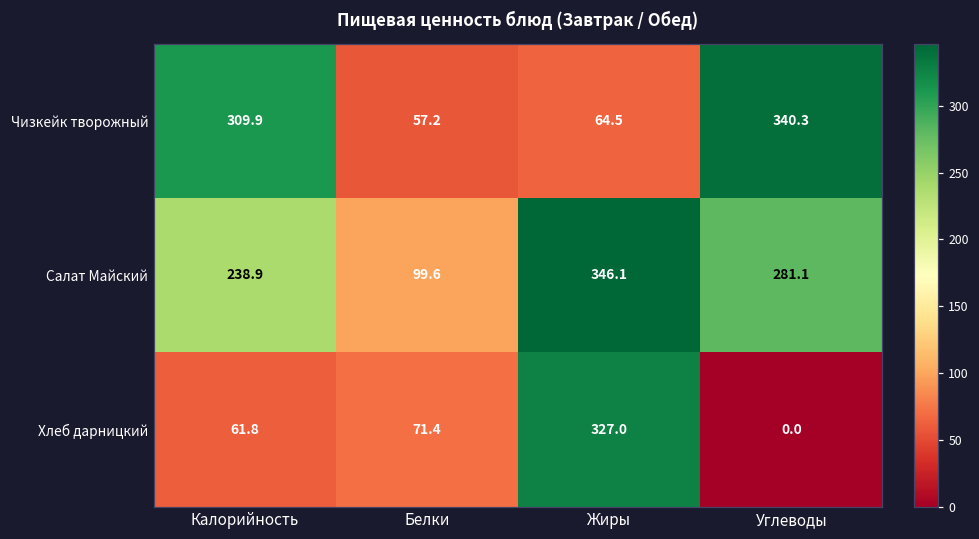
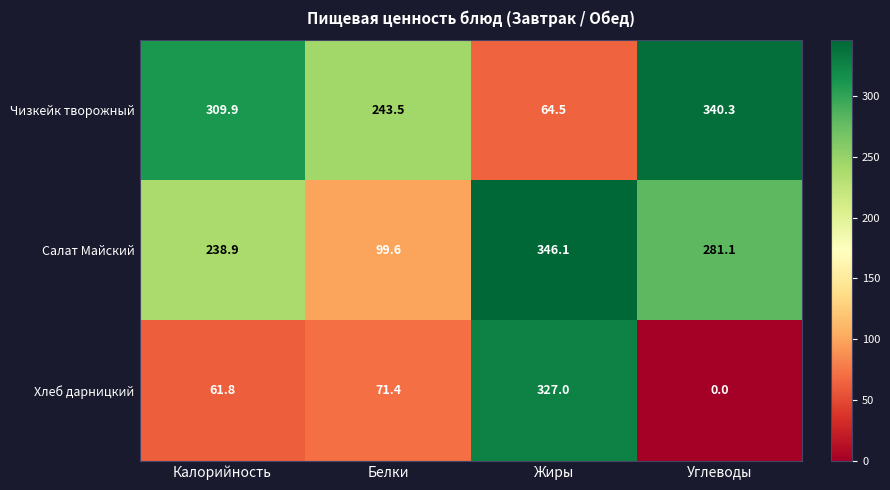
  {
    "Чизкейк творожный": {
      "Калорийность": 309.9,
-     "Белки": 57.2,
+     "Белки": 243.5,
      "Жиры": 64.5,
      "Углеводы": 340.3
    },
    "Салат Майский": {
      "Калорийность": 238.9,
      "Белки": 99.6,
      "Жиры": 346.1,
      "Углеводы": 281.1
    },
    "Хлеб дарницкий": {
      "Калорийность": 61.8,
      "Белки": 71.4,
      "Жиры": 327.0,
      "Углеводы": 0.0
    }
  }
